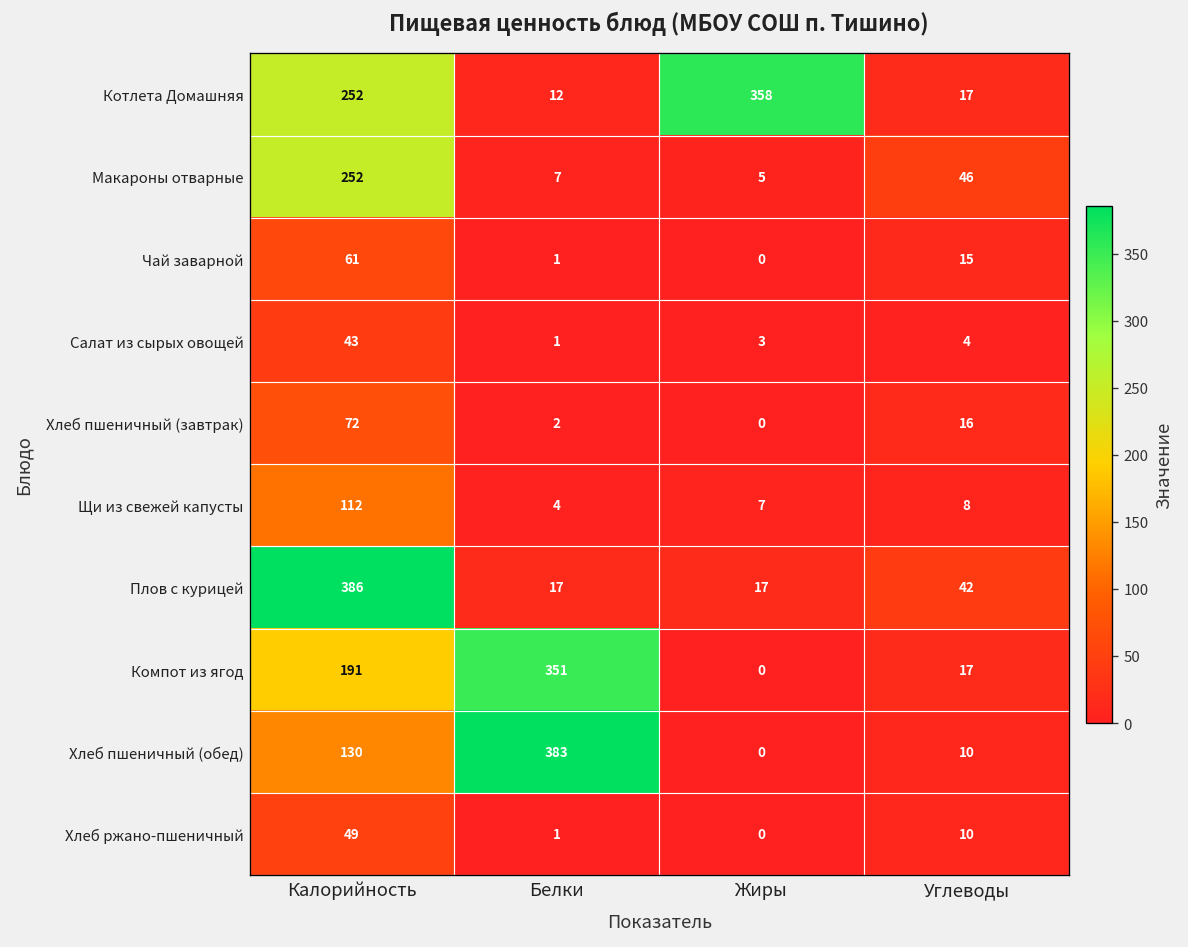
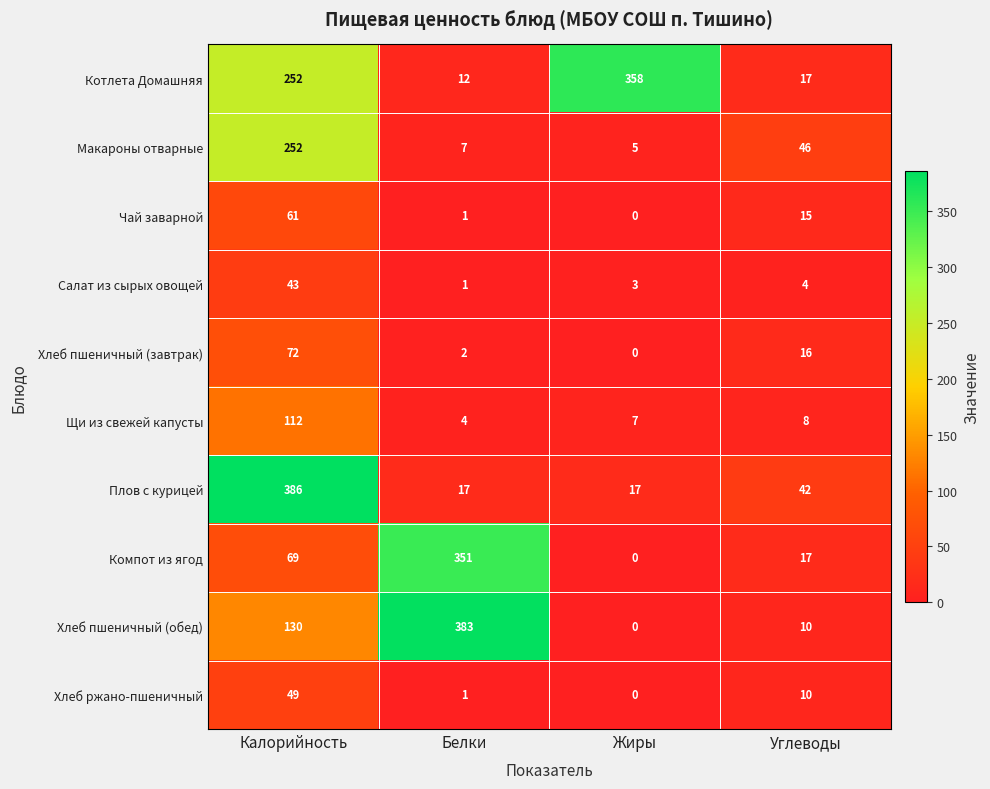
  {
    "Котлета Домашняя": {
      "Калорийность": 252,
      "Белки": 12,
      "Жиры": 358,
      "Углеводы": 17
    },
    "Макароны отварные": {
      "Калорийность": 252,
      "Белки": 7,
      "Жиры": 5,
      "Углеводы": 46
    },
    "Чай заварной": {
      "Калорийность": 61,
      "Белки": 1,
      "Жиры": 0,
      "Углеводы": 15
    },
    "Салат из сырых овощей": {
      "Калорийность": 43,
      "Белки": 1,
      "Жиры": 3,
      "Углеводы": 4
    },
    "Хлеб пшеничный (завтрак)": {
      "Калорийность": 72,
      "Белки": 2,
      "Жиры": 0,
      "Углеводы": 16
    },
    "Щи из свежей капусты": {
      "Калорийность": 112,
      "Белки": 4,
      "Жиры": 7,
      "Углеводы": 8
    },
    "Плов с курицей": {
      "Калорийность": 386,
      "Белки": 17,
      "Жиры": 17,
      "Углеводы": 42
    },
    "Компот из ягод": {
-     "Калорийность": 191,
+     "Калорийность": 69,
      "Белки": 351,
      "Жиры": 0,
      "Углеводы": 17
    },
    "Хлеб пшеничный (обед)": {
      "Калорийность": 130,
      "Белки": 383,
      "Жиры": 0,
      "Углеводы": 10
    },
    "Хлеб ржано-пшеничный": {
      "Калорийность": 49,
      "Белки": 1,
      "Жиры": 0,
      "Углеводы": 10
    }
  }
